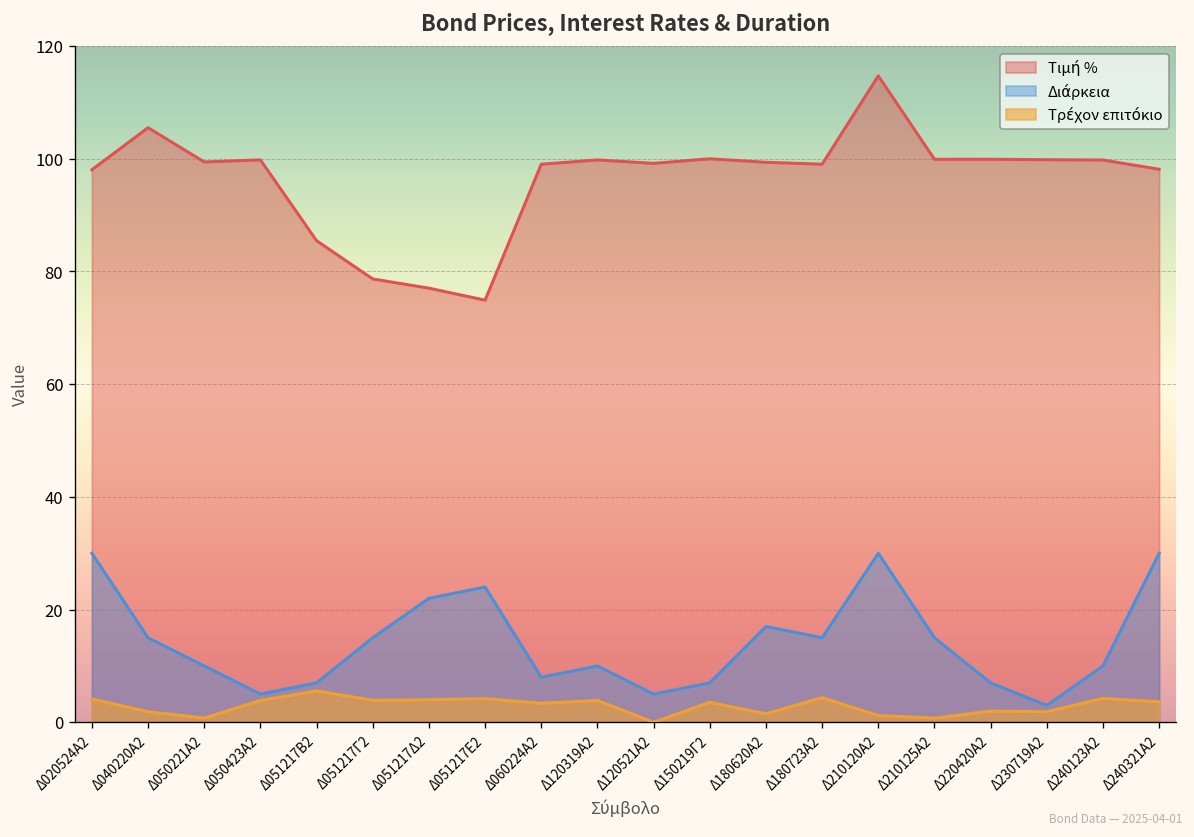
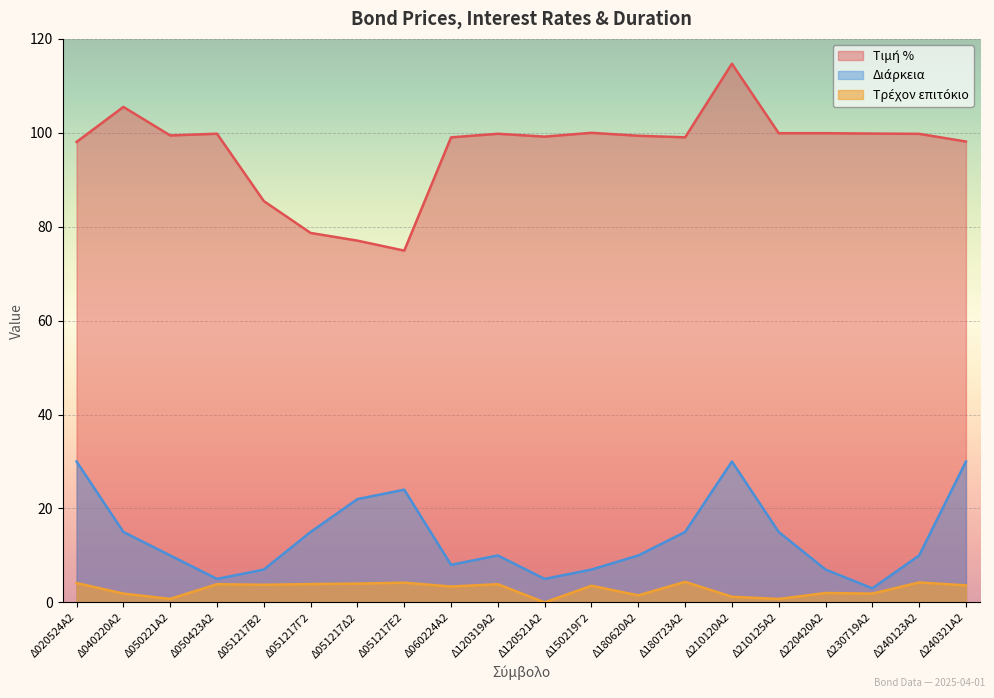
  {
    "Τιμή %": {
      "Δ020524Α2": 98,
      "Δ040220Α2": 106,
      "Δ050221Α2": 99,
      "Δ050423Α2": 100,
      "Δ051217Β2": 85,
      "Δ051217Γ2": 79,
      "Δ051217Δ2": 77,
      "Δ051217Ε2": 75,
      "Δ060224Α2": 99,
      "Δ120319Α2": 100,
      "Δ120521Α2": 99,
      "Δ150219Γ2": 100,
      "Δ180620Α2": 99,
      "Δ180723Α2": 99,
      "Δ210120Α2": 115,
      "Δ210125Α2": 100,
      "Δ220420Α2": 100,
      "Δ230719Α2": 100,
      "Δ240123Α2": 100,
      "Δ240321Α2": 98
    },
    "Διάρκεια": {
      "Δ020524Α2": 30,
      "Δ040220Α2": 15,
      "Δ050221Α2": 10,
      "Δ050423Α2": 5,
      "Δ051217Β2": 7,
      "Δ051217Γ2": 15,
      "Δ051217Δ2": 22,
      "Δ051217Ε2": 24,
      "Δ060224Α2": 8,
      "Δ120319Α2": 10,
      "Δ120521Α2": 5,
      "Δ150219Γ2": 7,
-     "Δ180620Α2": 17,
+     "Δ180620Α2": 10,
      "Δ180723Α2": 15,
      "Δ210120Α2": 30,
      "Δ210125Α2": 15,
      "Δ220420Α2": 7,
      "Δ230719Α2": 3,
      "Δ240123Α2": 10,
      "Δ240321Α2": 30
    },
    "Τρέχον επιτόκιο": {
      "Δ020524Α2": 4,
      "Δ040220Α2": 2,
      "Δ050221Α2": 1,
      "Δ050423Α2": 4,
-     "Δ051217Β2": 6,
+     "Δ051217Β2": 4,
      "Δ051217Γ2": 4,
      "Δ051217Δ2": 4,
      "Δ051217Ε2": 4,
      "Δ060224Α2": 3,
      "Δ120319Α2": 4,
      "Δ120521Α2": 0,
      "Δ150219Γ2": 4,
      "Δ180620Α2": 2,
      "Δ180723Α2": 4,
      "Δ210120Α2": 1,
      "Δ210125Α2": 1,
      "Δ220420Α2": 2,
      "Δ230719Α2": 2,
      "Δ240123Α2": 4,
      "Δ240321Α2": 4
    }
  }
